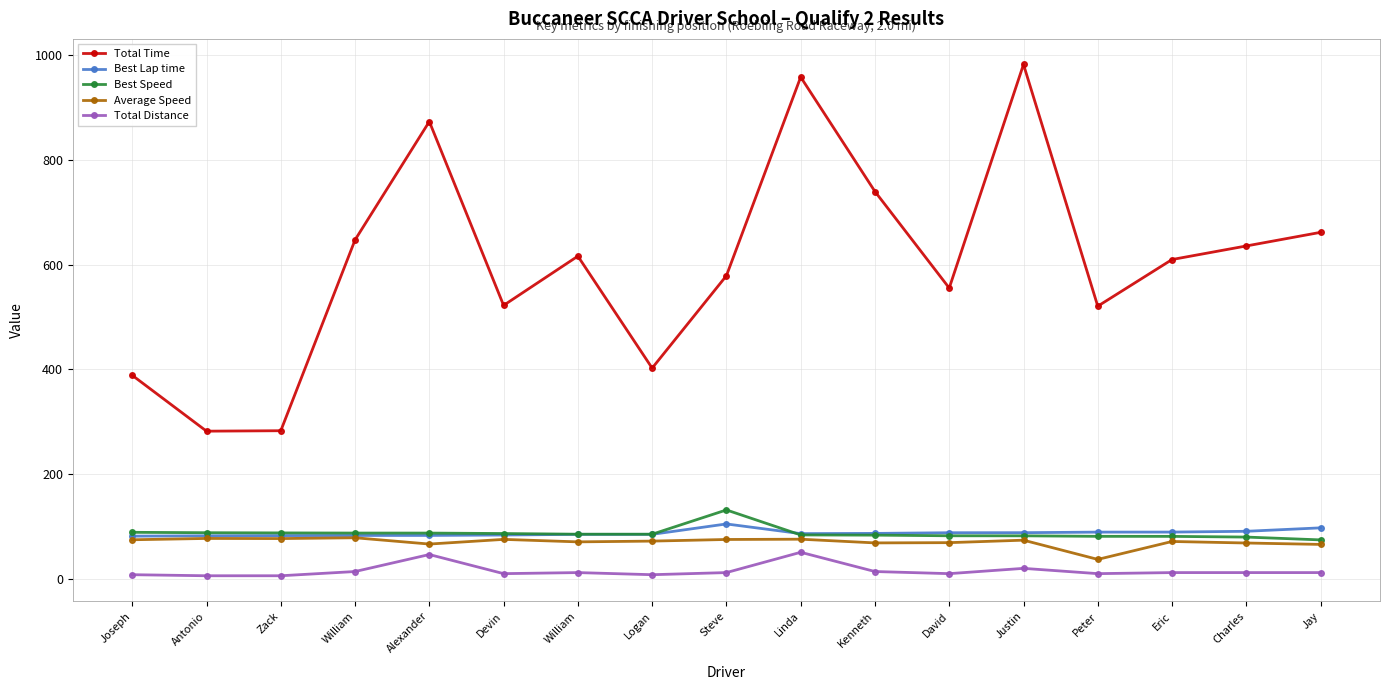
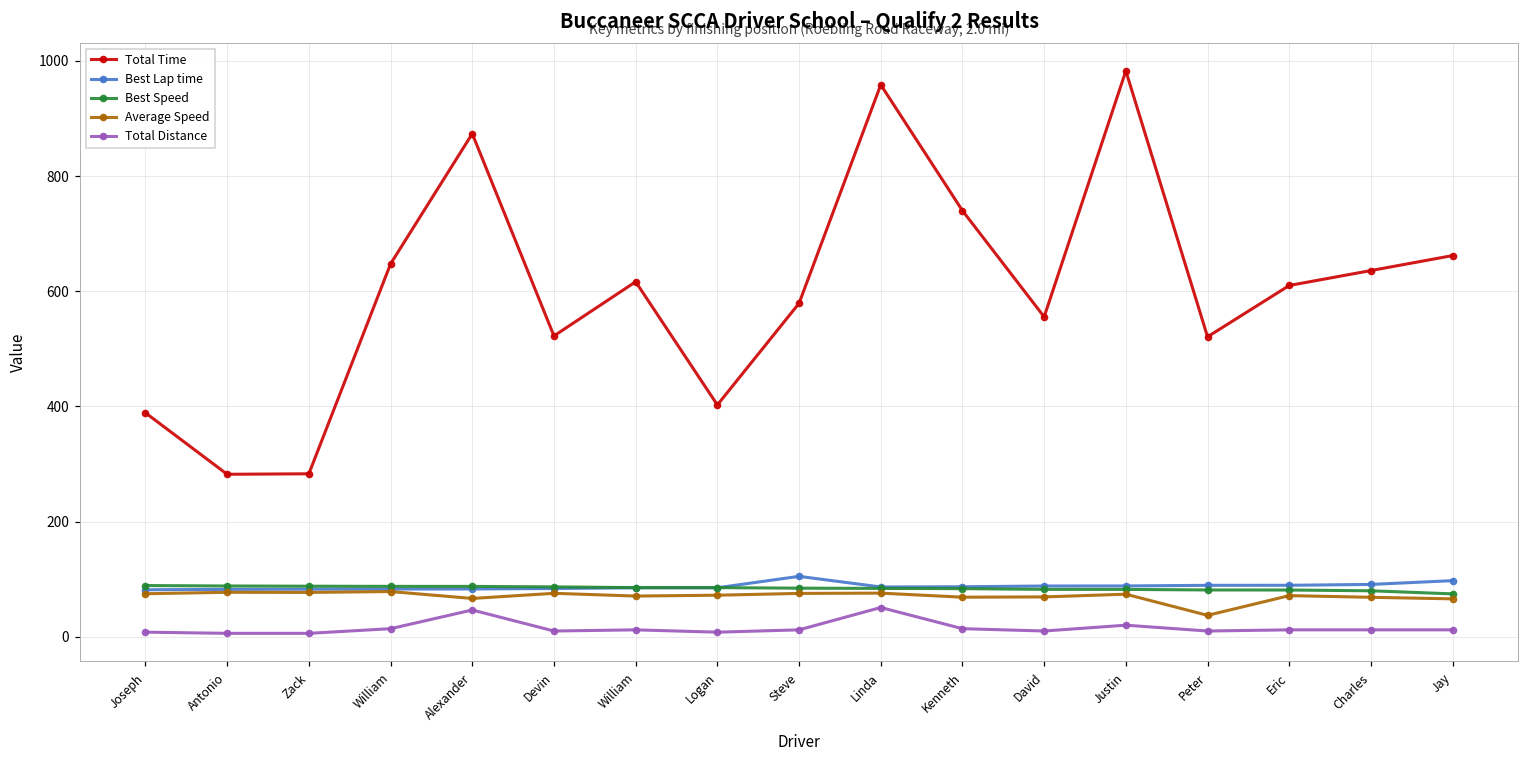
  {
    "Total Time": {
      "Joseph": 390,
      "Antonio": 280,
      "Zack": 280,
      "Alexander": 870,
      "Devin": 520,
      "Logan": 400,
      "Steve": 580,
      "Linda": 960,
      "Kenneth": 740,
      "David": 560,
      "Justin": 980,
      "Peter": 520,
      "Eric": 610,
      "Charles": 640,
      "Jay": 660
    },
    "Best Lap time": {
      "Joseph": 80,
      "Antonio": 80,
      "Zack": 80,
      "Steve": 100,
      "David": 90,
      "Justin": 90,
      "Peter": 90,
      "Eric": 90,
      "Charles": 90,
      "Jay": 100
    },
    "Best Speed": {
      "Joseph": 90,
      "Antonio": 90,
      "Zack": 90,
-     "Steve": 130,
+     "Steve": 80,
      "David": 80,
      "Justin": 80,
      "Peter": 80,
      "Eric": 80,
      "Charles": 80,
      "Jay": 70
    },
    "Average Speed": {
      "Joseph": 70,
      "Antonio": 80,
      "Zack": 80,
      "Alexander": 70,
      "Devin": 80,
      "Logan": 70,
      "Steve": 80,
      "Linda": 80,
      "Kenneth": 70,
      "David": 70,
      "Justin": 70,
      "Peter": 40,
      "Eric": 70,
      "Charles": 70,
      "Jay": 70
    },
    "Total Distance": {
      "Joseph": 10,
      "Antonio": 10,
      "Zack": 10,
      "Alexander": 50,
      "Devin": 10,
      "Logan": 10,
      "Steve": 10,
      "Linda": 50,
      "Kenneth": 10,
      "David": 10,
      "Justin": 20,
      "Peter": 10,
      "Eric": 10,
      "Charles": 10,
      "Jay": 10
    }
  }
